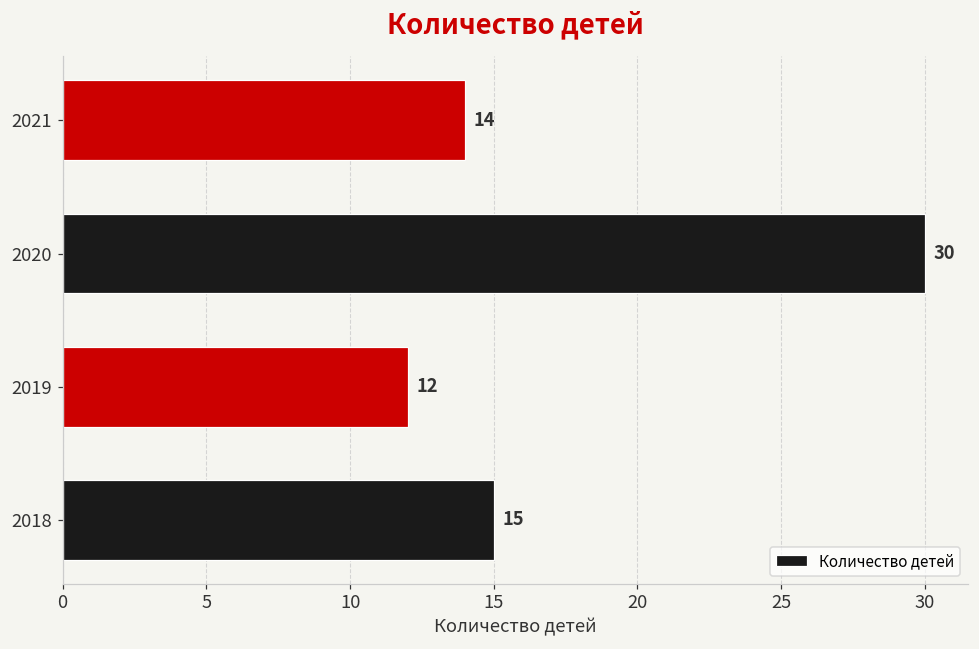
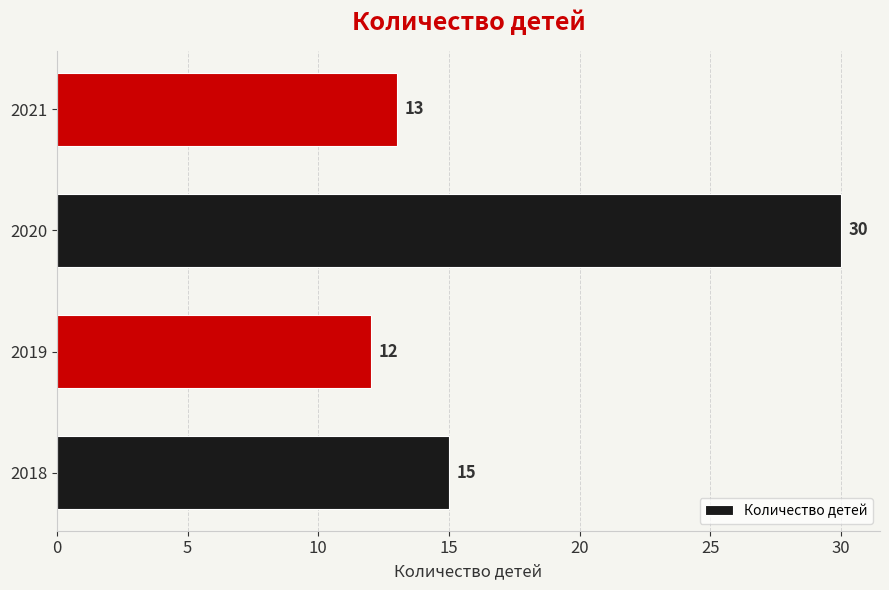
  {
-   "2021": 14,
+   "2021": 13,
    "2020": 30,
    "2019": 12,
    "2018": 15
  }
